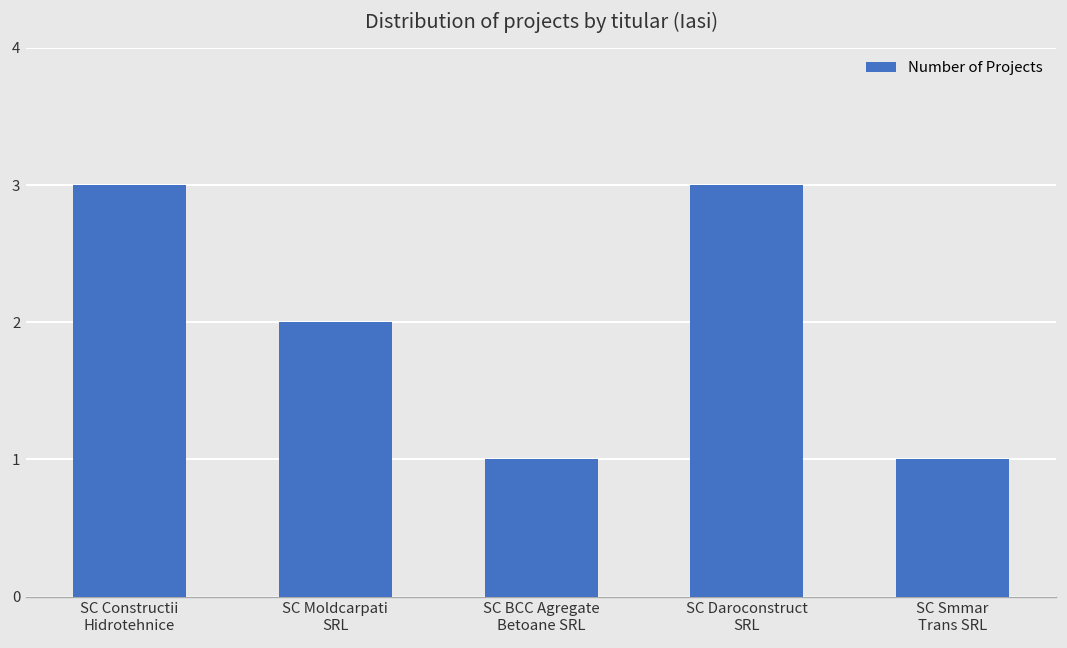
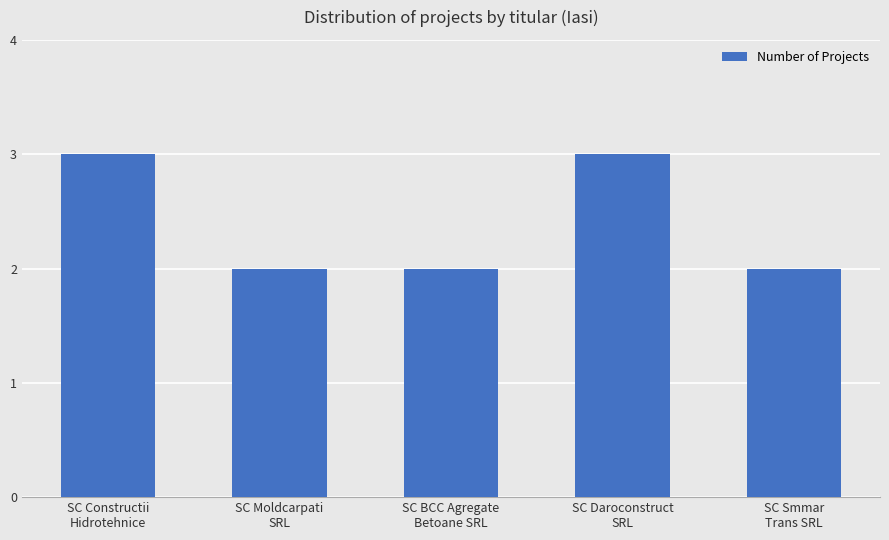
  {
    "SC Constructii Hidrotehnice": 3,
    "SC Moldcarpati SRL": 2,
-   "SC BCC Agregate Betoane SRL": 1,
+   "SC BCC Agregate Betoane SRL": 2,
    "SC Daroconstruct SRL": 3,
-   "SC Smmar Trans SRL": 1
+   "SC Smmar Trans SRL": 2
  }
